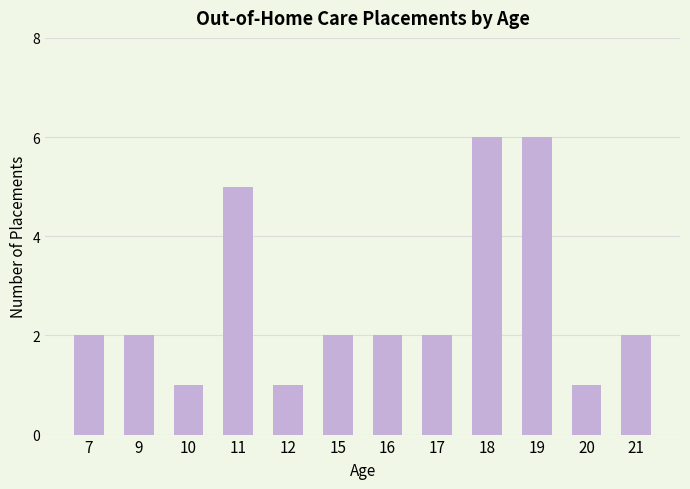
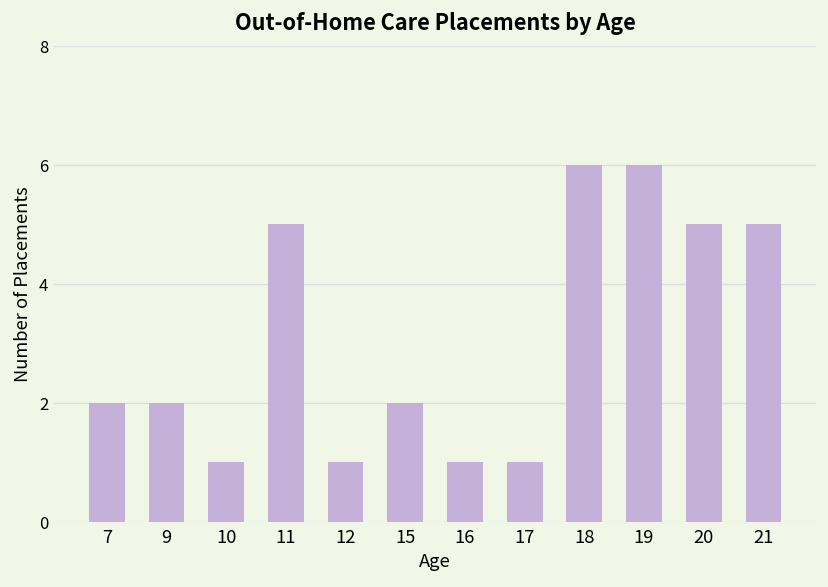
  {
    "7": 2,
    "9": 2,
    "10": 1,
    "11": 5,
    "12": 1,
    "15": 2,
-   "16": 2,
-   "17": 2,
+   "16": 1,
+   "17": 1,
    "18": 6,
    "19": 6,
-   "20": 1,
-   "21": 2
+   "20": 5,
+   "21": 5
  }
